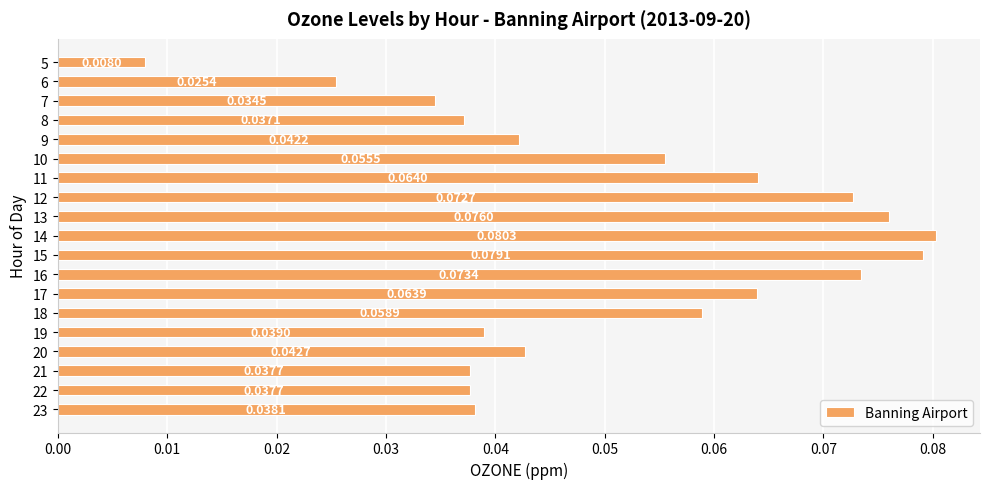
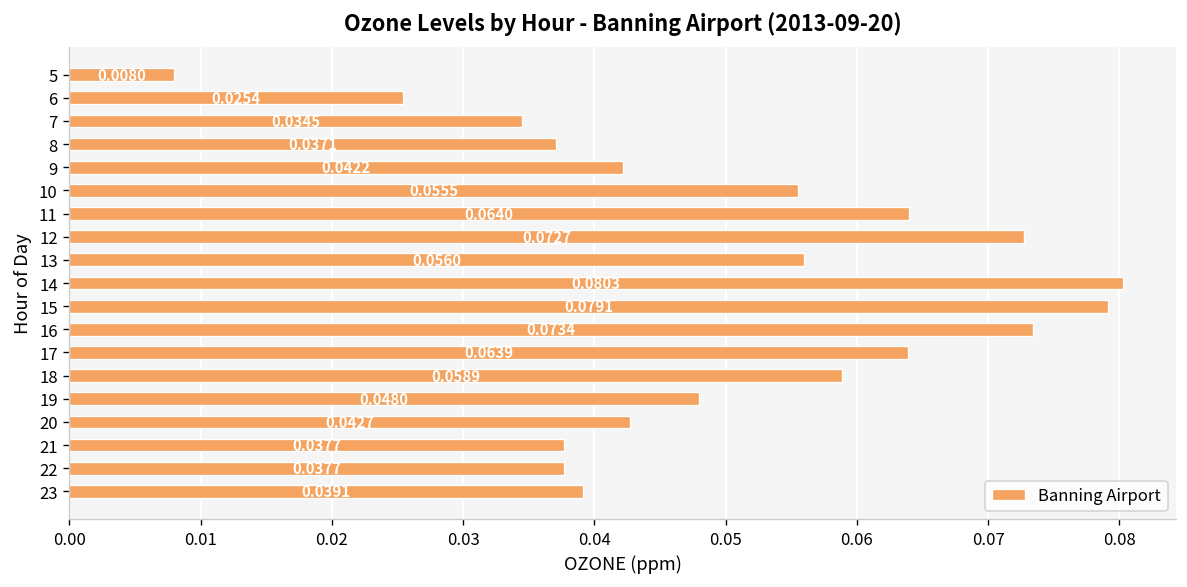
  {
    "6": 0.0254,
    "7": 0.0345,
    "8": 0.0371,
    "9": 0.0422,
    "10": 0.0555,
    "11": 0.0640,
    "12": 0.0727,
-   "13": 0.0760,
+   "13": 0.0560,
    "14": 0.0803,
    "15": 0.0791,
    "16": 0.0734,
    "17": 0.0639,
    "18": 0.0589,
-   "19": 0.0390,
+   "19": 0.0480,
    "20": 0.0427,
    "21": 0.0377,
    "22": 0.0377,
-   "23": 0.0381
+   "23": 0.0391
  }
